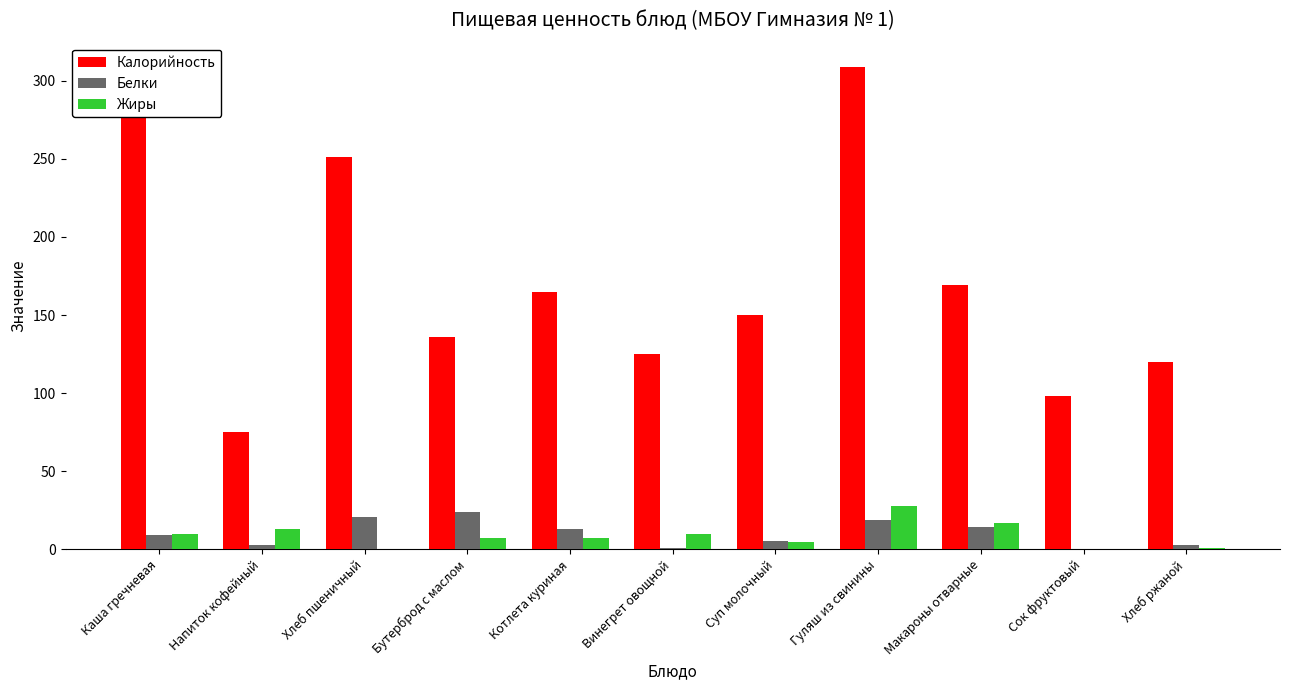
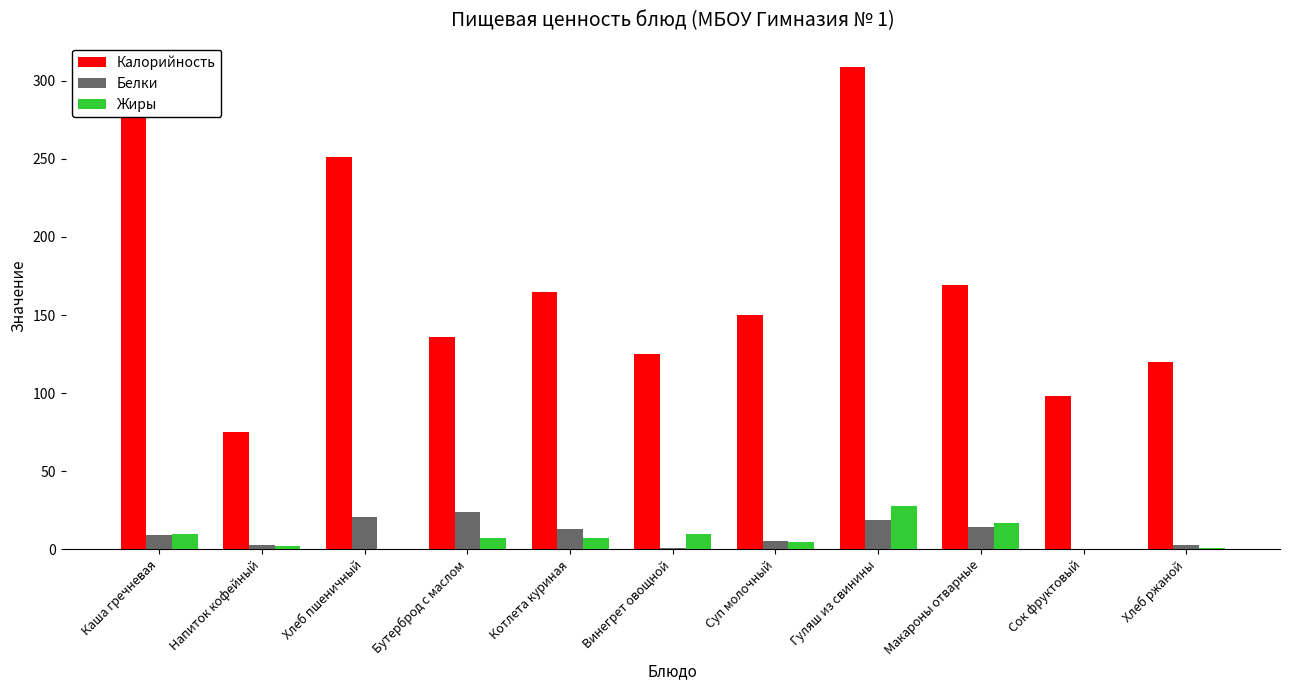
  {
    "Калорийность": {
      "Напиток кофейный": 75,
      "Хлеб пшеничный": 251,
      "Бутерброд с маслом": 136,
      "Котлета куриная": 165,
      "Винегрет овощной": 125,
      "Суп молочный": 150,
      "Гуляш из свинины": 309,
      "Макароны отварные": 169,
      "Сок фруктовый": 98,
      "Хлеб ржаной": 120
    },
    "Белки": {
      "Каша гречневая": 9,
      "Напиток кофейный": 3,
      "Хлеб пшеничный": 21,
      "Бутерброд с маслом": 24,
      "Котлета куриная": 13,
      "Суп молочный": 5,
      "Гуляш из свинины": 19,
      "Макароны отварные": 14,
      "Сок фруктовый": 0,
      "Хлеб ржаной": 3
    },
    "Жиры": {
      "Каша гречневая": 10,
-     "Напиток кофейный": 13,
+     "Напиток кофейный": 2,
      "Бутерброд с маслом": 7,
      "Котлета куриная": 7,
      "Винегрет овощной": 10,
      "Суп молочный": 5,
      "Гуляш из свинины": 28,
      "Макароны отварные": 17
    }
  }
